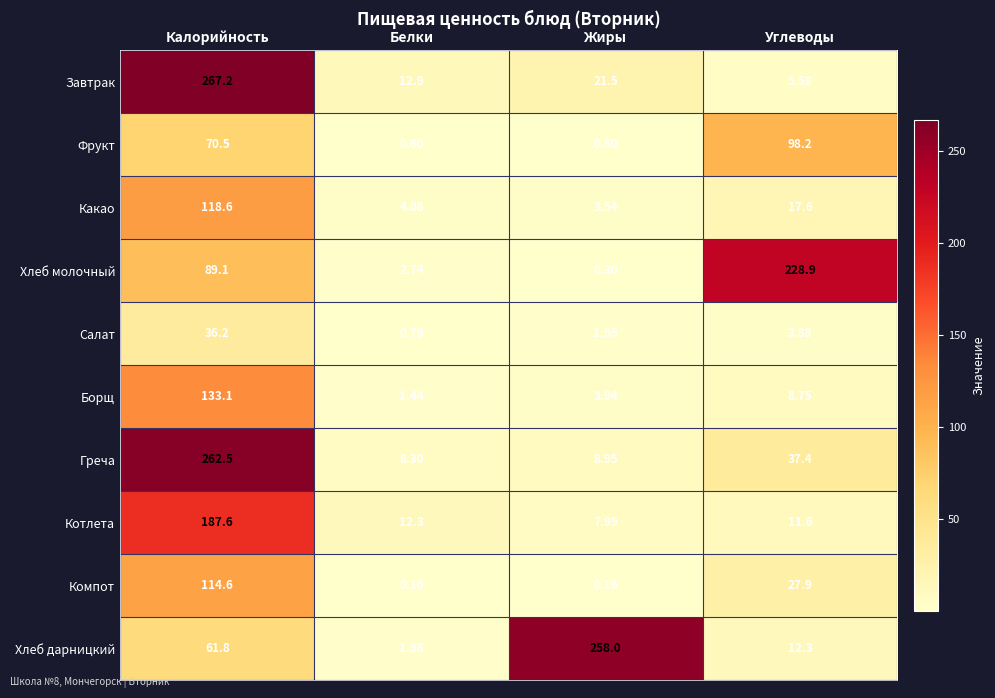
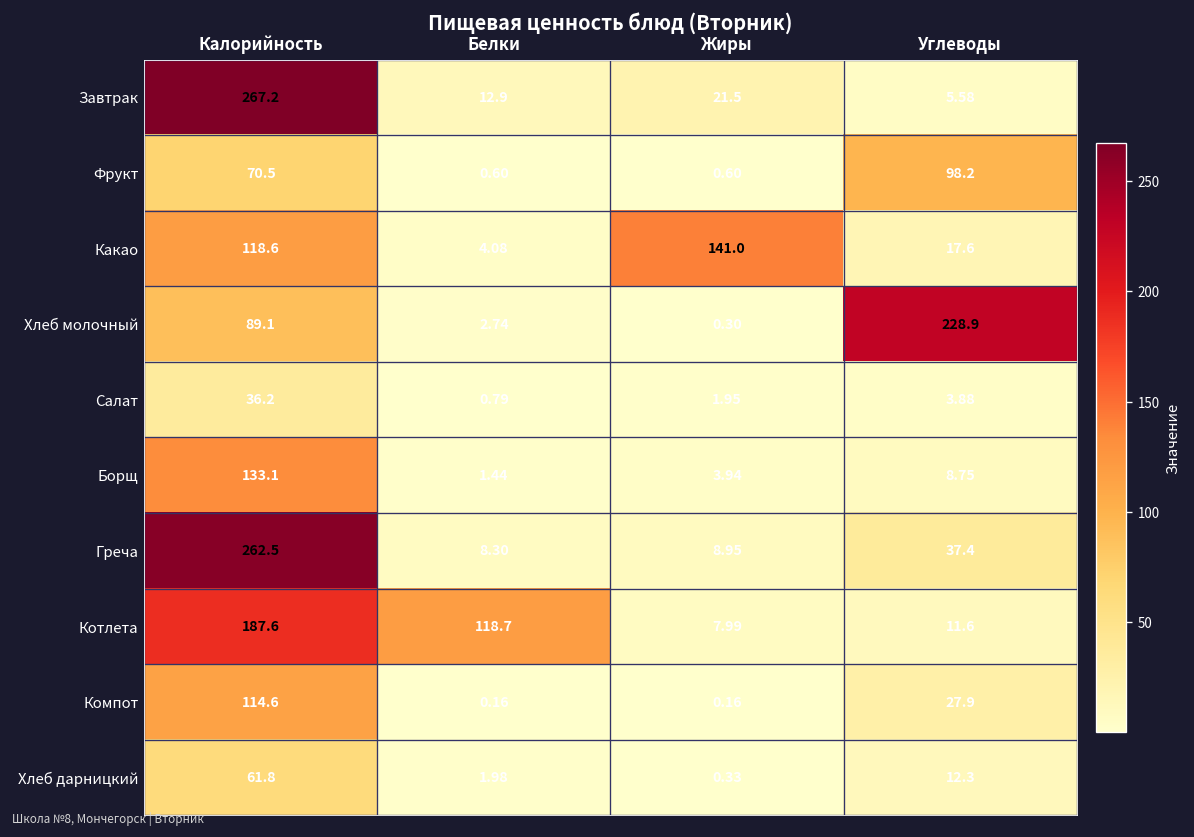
  {
    "Завтрак": {
      "Калорийность": 267.2,
      "Белки": 12.9,
      "Жиры": 21.5,
      "Углеводы": 5.58
    },
    "Фрукт": {
      "Калорийность": 70.5,
      "Белки": 0.60,
      "Жиры": 0.60,
      "Углеводы": 98.2
    },
    "Какао": {
      "Калорийность": 118.6,
      "Белки": 4.08,
-     "Жиры": 3.54,
+     "Жиры": 141.0,
      "Углеводы": 17.6
    },
    "Хлеб молочный": {
      "Калорийность": 89.1,
      "Белки": 2.74,
      "Жиры": 0.30,
      "Углеводы": 228.9
    },
    "Салат": {
      "Калорийность": 36.2,
      "Белки": 0.79,
      "Жиры": 1.95,
      "Углеводы": 3.88
    },
    "Борщ": {
      "Калорийность": 133.1,
      "Белки": 1.44,
      "Жиры": 3.94,
      "Углеводы": 8.75
    },
    "Греча": {
      "Калорийность": 262.5,
      "Белки": 8.30,
      "Жиры": 8.95,
      "Углеводы": 37.4
    },
    "Котлета": {
      "Калорийность": 187.6,
-     "Белки": 12.3,
+     "Белки": 118.7,
      "Жиры": 7.99,
      "Углеводы": 11.6
    },
    "Компот": {
      "Калорийность": 114.6,
      "Белки": 0.16,
      "Жиры": 0.16,
      "Углеводы": 27.9
    },
    "Хлеб дарницкий": {
      "Калорийность": 61.8,
      "Белки": 1.98,
-     "Жиры": 258.0,
+     "Жиры": 0.33,
      "Углеводы": 12.3
    }
  }
